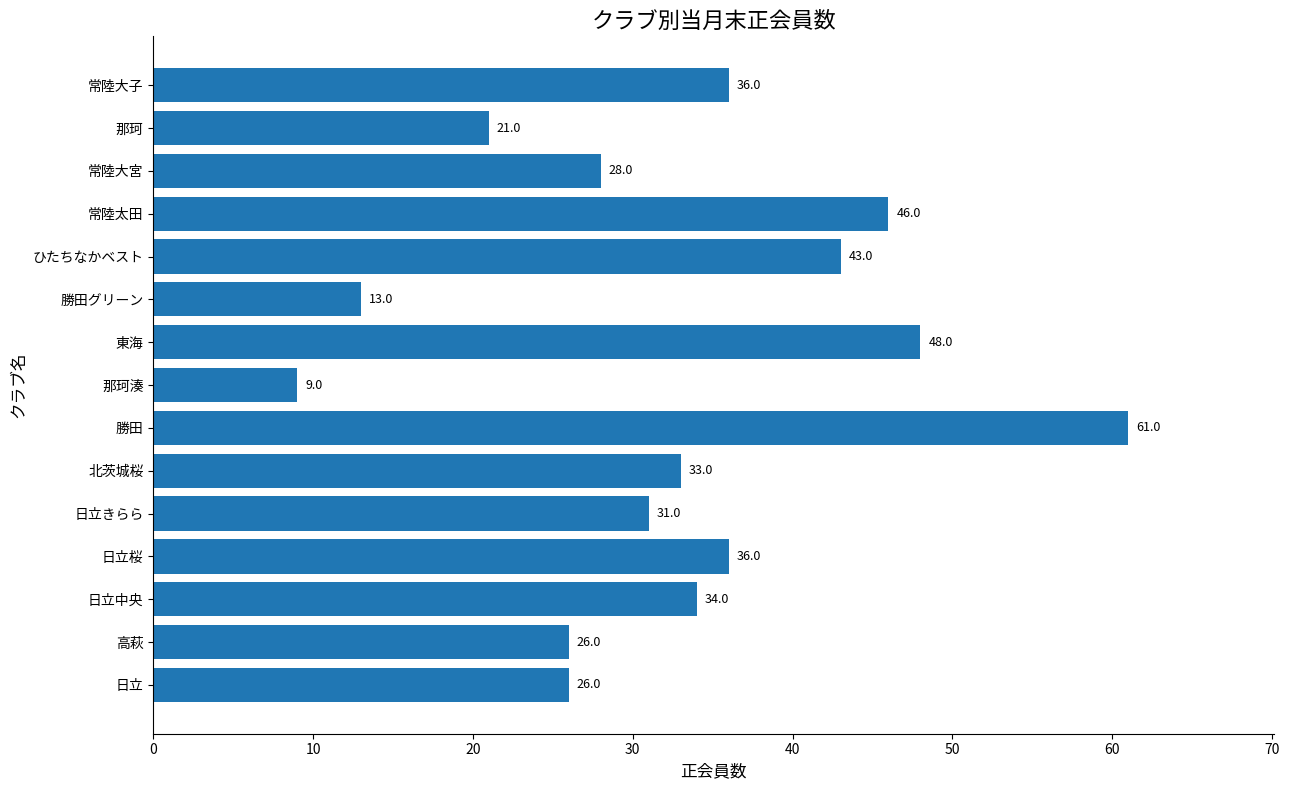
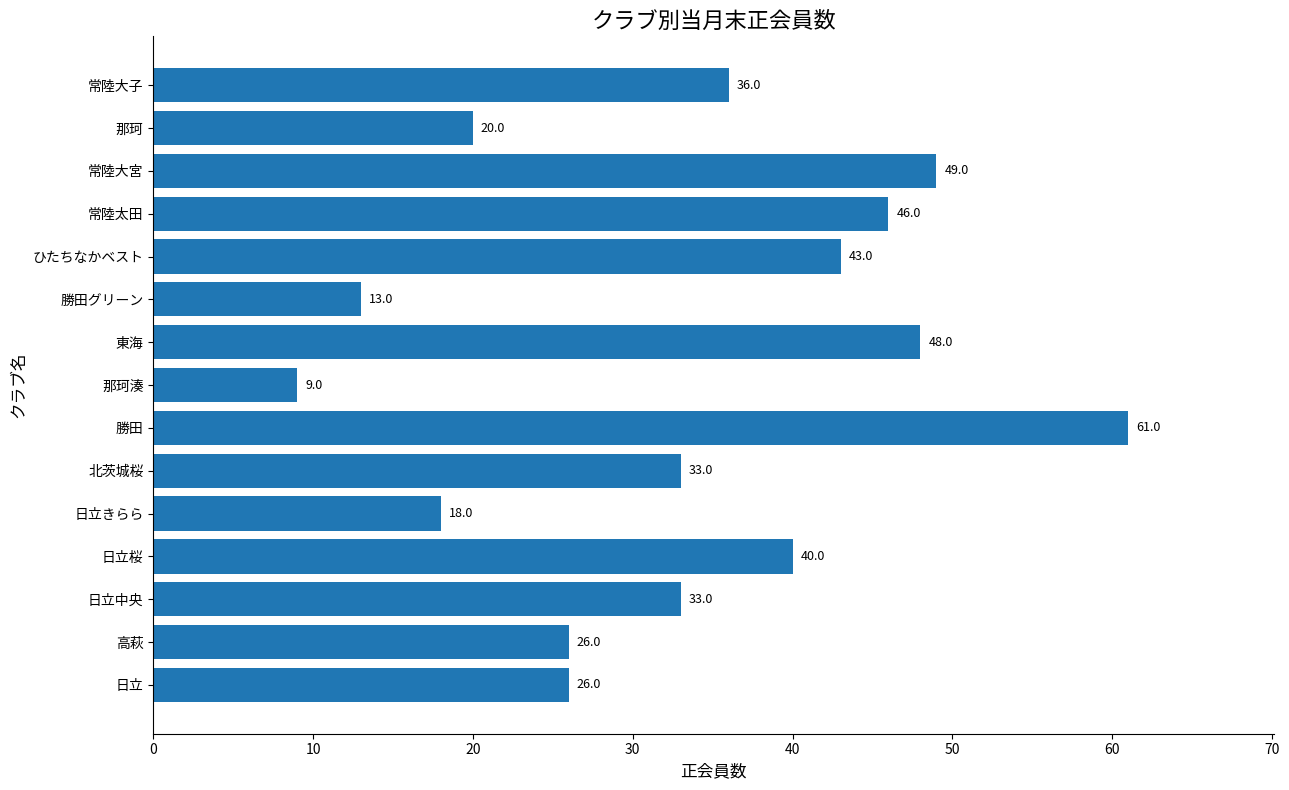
  {
    "常陸大子": 36.0,
-   "那珂": 21.0,
-   "常陸大宮": 28.0,
+   "那珂": 20.0,
+   "常陸大宮": 49.0,
    "常陸太田": 46.0,
    "ひたちなかベスト": 43.0,
    "勝田グリーン": 13.0,
    "東海": 48.0,
    "那珂湊": 9.0,
    "勝田": 61.0,
    "北茨城桜": 33.0,
-   "日立きらら": 31.0,
-   "日立桜": 36.0,
-   "日立中央": 34.0,
+   "日立きらら": 18.0,
+   "日立桜": 40.0,
+   "日立中央": 33.0,
    "高萩": 26.0,
    "日立": 26.0
  }
